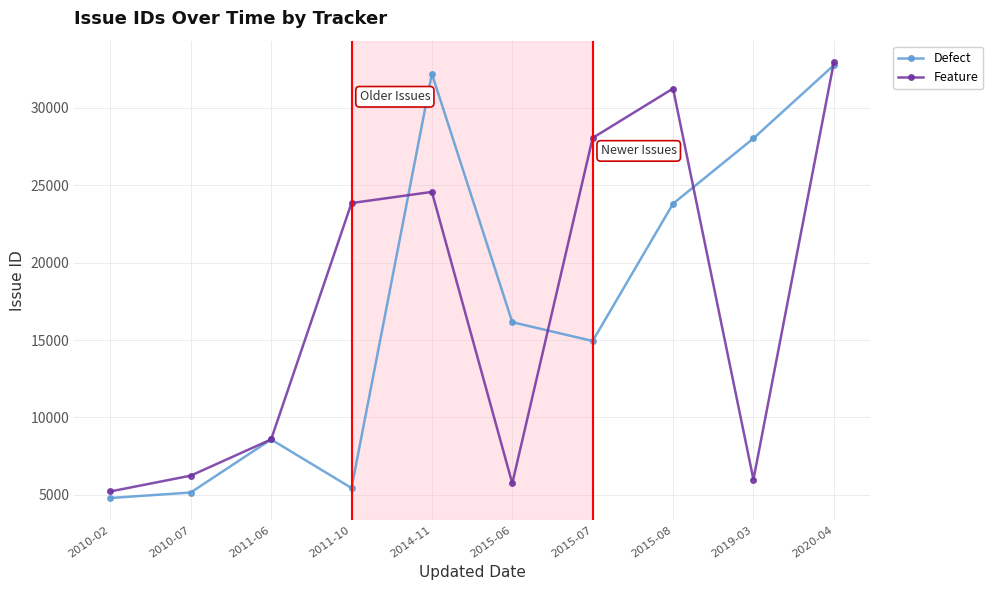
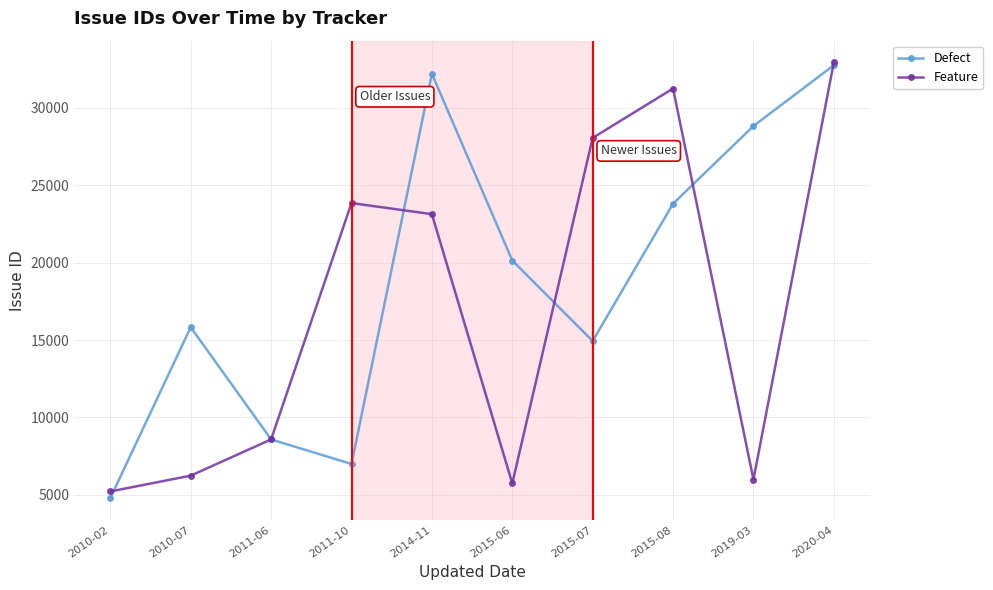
  {
    "Defect": {
      "2010-02": 4800,
-     "2010-07": 5100,
-     "2011-10": 5400,
+     "2010-07": 15800,
+     "2011-10": 7000,
      "2014-11": 32200,
-     "2015-06": 16200,
+     "2015-06": 20100,
      "2015-07": 14900,
      "2015-08": 23800,
-     "2019-03": 28000,
+     "2019-03": 28800,
      "2020-04": 32800
    },
    "Feature": {
      "2010-02": 5200,
      "2010-07": 6200,
      "2011-10": 23900,
-     "2014-11": 24600,
+     "2014-11": 23100,
      "2015-06": 5700,
      "2015-07": 28100,
      "2015-08": 31300,
      "2019-03": 6000,
      "2020-04": 32900
    }
  }
